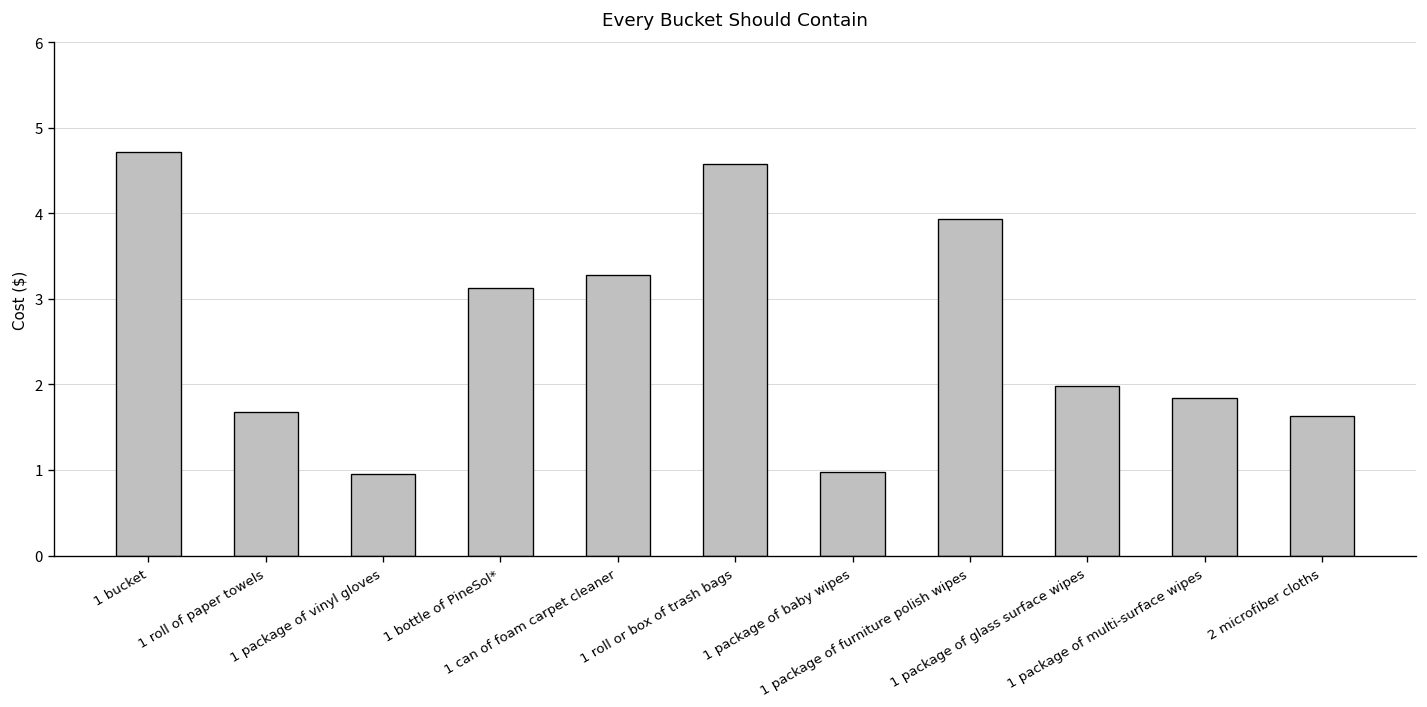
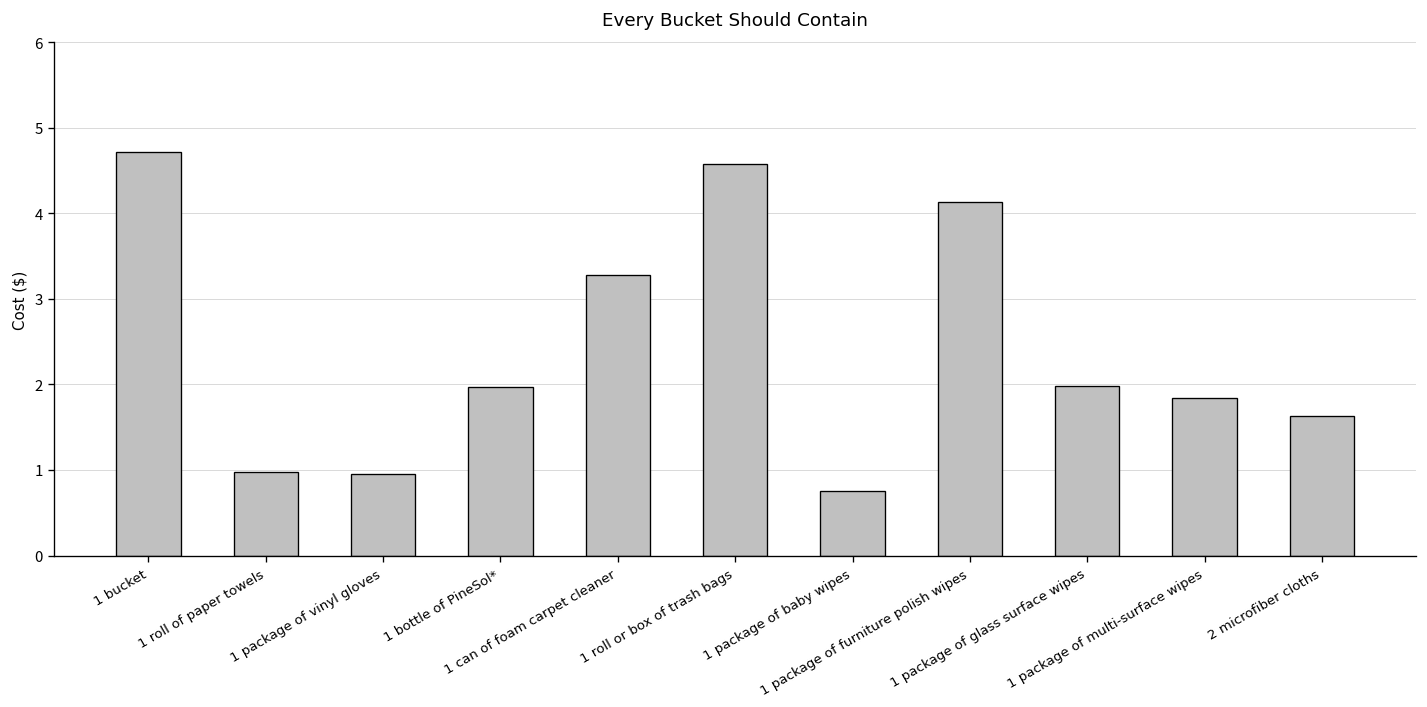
  {
    "1 bucket": 4.7,
-   "1 roll of paper towels": 1.7,
+   "1 roll of paper towels": 1.0,
    "1 package of vinyl gloves": 1.0,
-   "1 bottle of PineSol*": 3.1,
+   "1 bottle of PineSol*": 2.0,
    "1 can of foam carpet cleaner": 3.3,
    "1 roll or box of trash bags": 4.6,
-   "1 package of baby wipes": 1.0,
-   "1 package of furniture polish wipes": 3.9,
+   "1 package of baby wipes": 0.8,
+   "1 package of furniture polish wipes": 4.1,
    "1 package of glass surface wipes": 2.0,
    "1 package of multi-surface wipes": 1.8,
    "2 microfiber cloths": 1.6
  }
